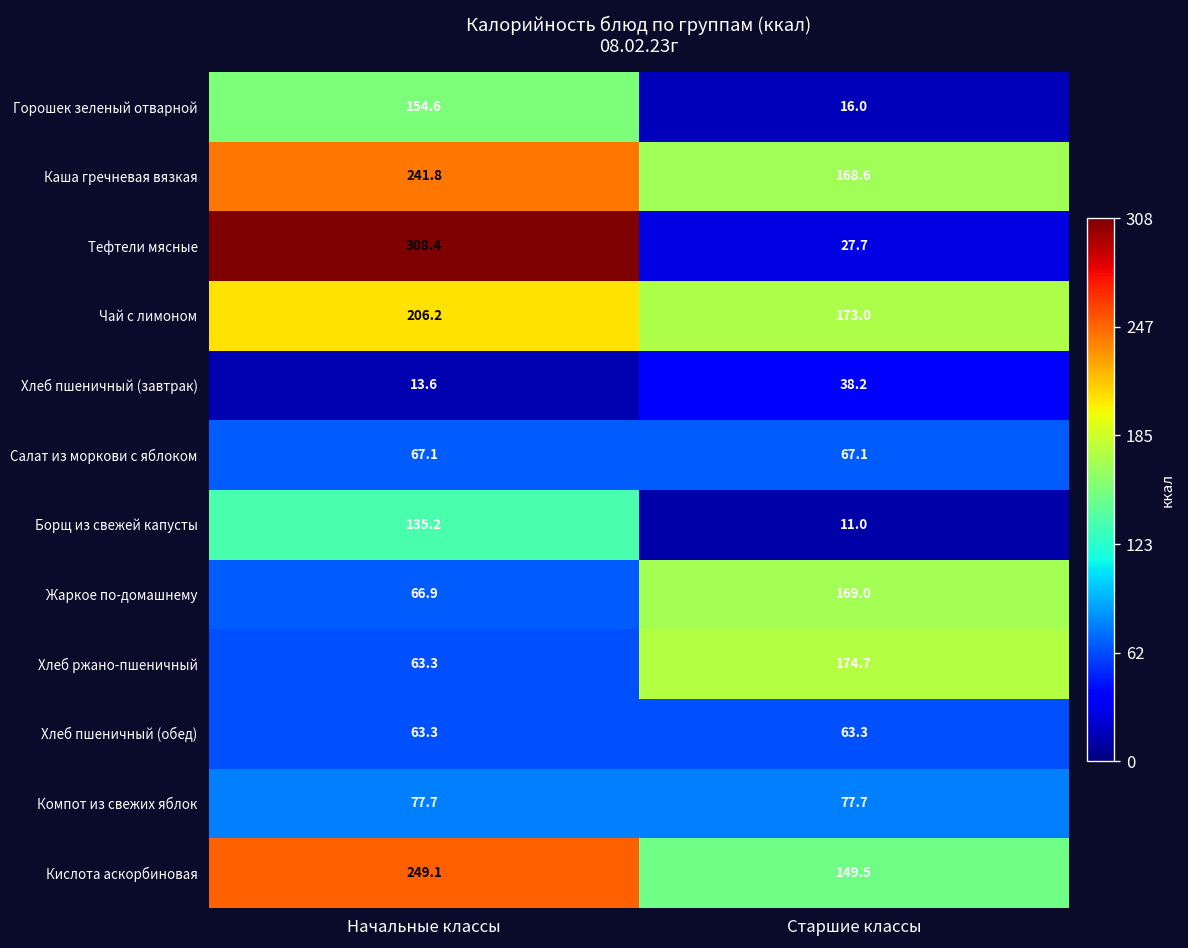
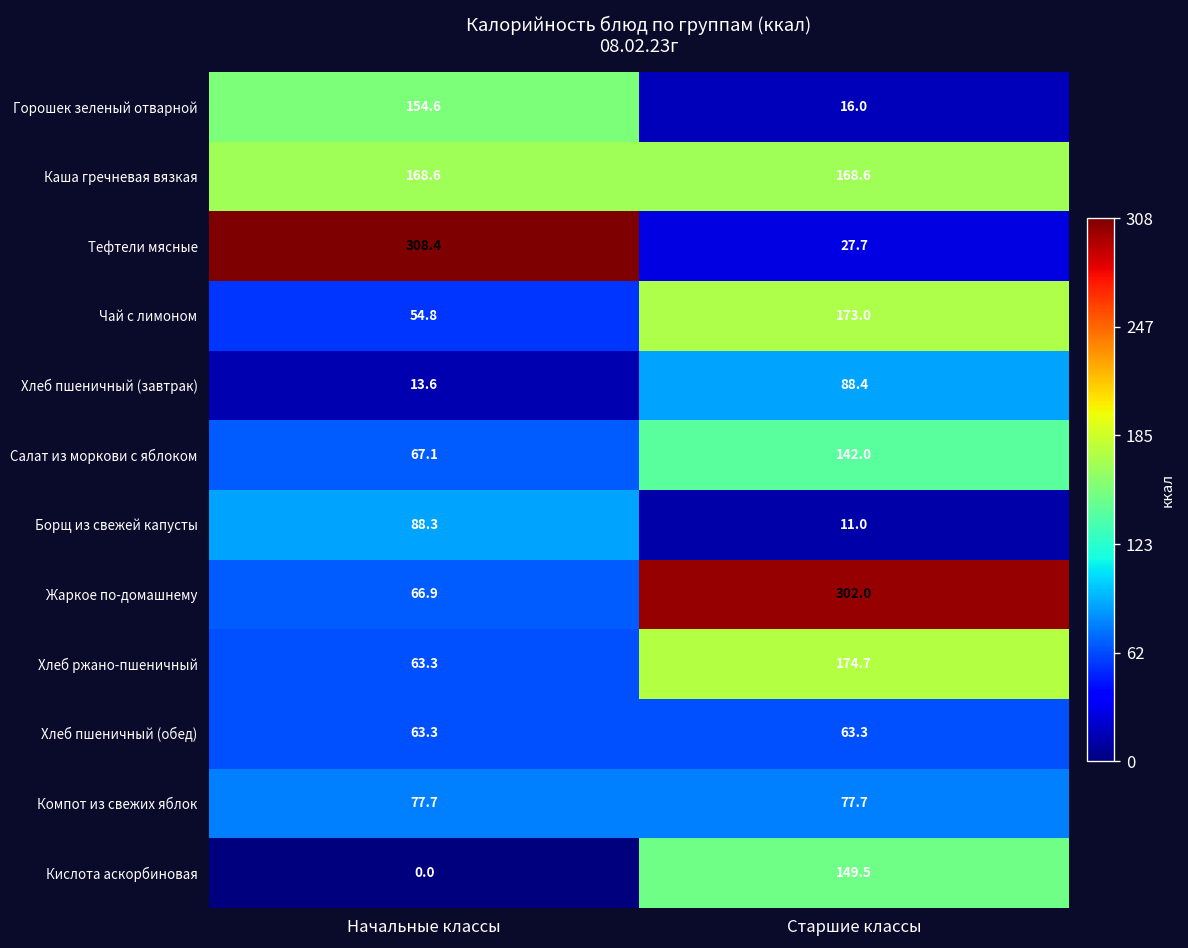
  {
    "Горошек зеленый отварной": {
      "Начальные классы": 154.6,
      "Старшие классы": 16.0
    },
    "Каша гречневая вязкая": {
-     "Начальные классы": 241.8,
+     "Начальные классы": 168.6,
      "Старшие классы": 168.6
    },
    "Тефтели мясные": {
      "Начальные классы": 308.4,
      "Старшие классы": 27.7
    },
    "Чай с лимоном": {
-     "Начальные классы": 206.2,
+     "Начальные классы": 54.8,
      "Старшие классы": 173.0
    },
    "Хлеб пшеничный (завтрак)": {
      "Начальные классы": 13.6,
-     "Старшие классы": 38.2
+     "Старшие классы": 88.4
    },
    "Салат из моркови с яблоком": {
      "Начальные классы": 67.1,
-     "Старшие классы": 67.1
+     "Старшие классы": 142.0
    },
    "Борщ из свежей капусты": {
-     "Начальные классы": 135.2,
+     "Начальные классы": 88.3,
      "Старшие классы": 11.0
    },
    "Жаркое по-домашнему": {
      "Начальные классы": 66.9,
-     "Старшие классы": 169.0
+     "Старшие классы": 302.0
    },
    "Хлеб ржано-пшеничный": {
      "Начальные классы": 63.3,
      "Старшие классы": 174.7
    },
    "Хлеб пшеничный (обед)": {
      "Начальные классы": 63.3,
      "Старшие классы": 63.3
    },
    "Компот из свежих яблок": {
      "Начальные классы": 77.7,
      "Старшие классы": 77.7
    },
    "Кислота аскорбиновая": {
-     "Начальные классы": 249.1,
+     "Начальные классы": 0.0,
      "Старшие классы": 149.5
    }
  }
